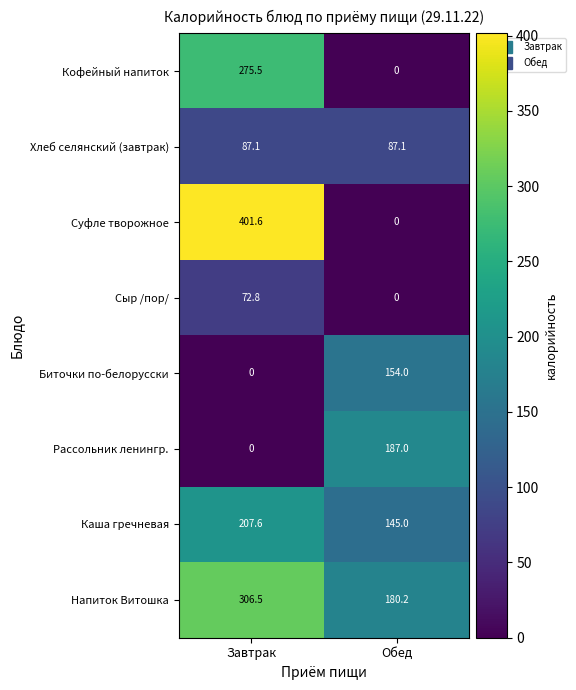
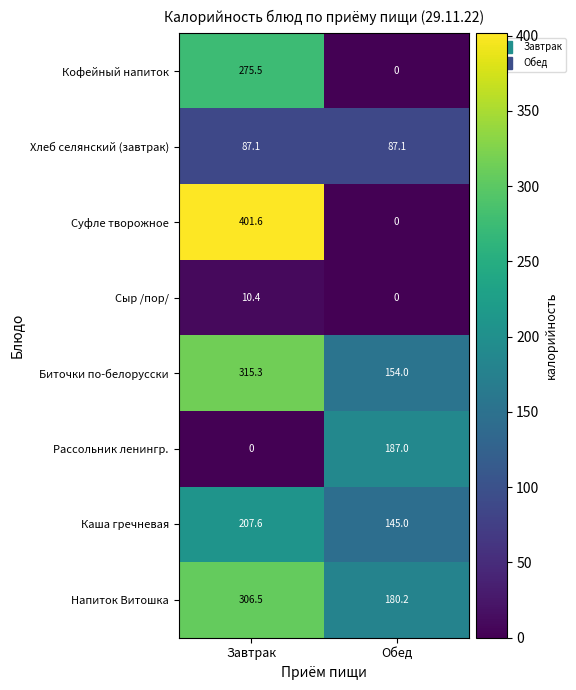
  {
    "Кофейный напиток": {
      "Завтрак": 275.5,
      "Обед": 0
    },
    "Хлеб селянский (завтрак)": {
      "Завтрак": 87.1,
      "Обед": 87.1
    },
    "Суфле творожное": {
      "Завтрак": 401.6,
      "Обед": 0
    },
    "Сыр /пор/": {
-     "Завтрак": 72.8,
+     "Завтрак": 10.4,
      "Обед": 0
    },
    "Биточки по-белорусски": {
-     "Завтрак": 0,
+     "Завтрак": 315.3,
      "Обед": 154.0
    },
    "Рассольник ленингр.": {
      "Завтрак": 0,
      "Обед": 187.0
    },
    "Каша гречневая": {
      "Завтрак": 207.6,
      "Обед": 145.0
    },
    "Напиток Витошка": {
      "Завтрак": 306.5,
      "Обед": 180.2
    }
  }
